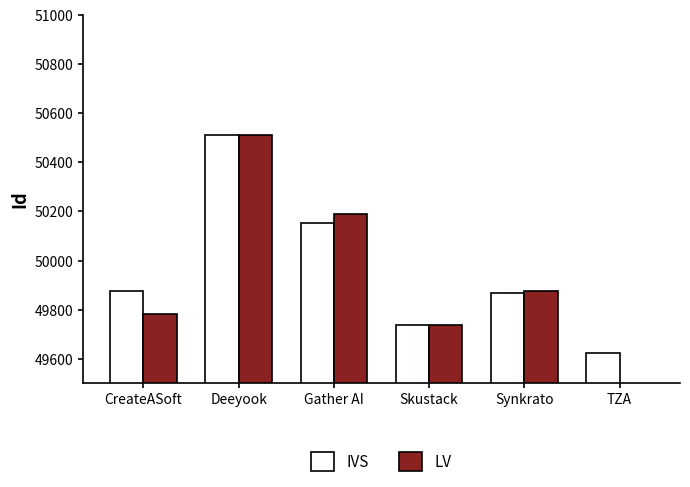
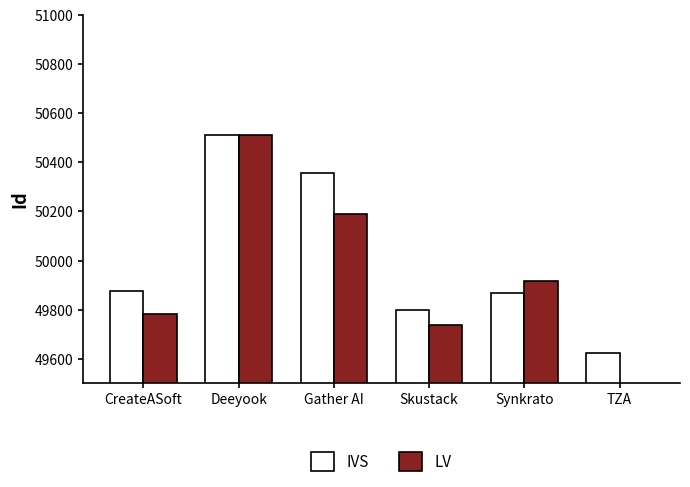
  {
    "IVS": {
      "CreateASoft": 49880,
      "Deeyook": 50510,
-     "Gather AI": 50150,
-     "Skustack": 49740,
+     "Gather AI": 50360,
+     "Skustack": 49800,
      "Synkrato": 49870,
      "TZA": 49620
    },
    "LV": {
      "CreateASoft": 49780,
      "Deeyook": 50510,
      "Gather AI": 50190,
      "Skustack": 49740,
-     "Synkrato": 49880
+     "Synkrato": 49920
    }
  }
